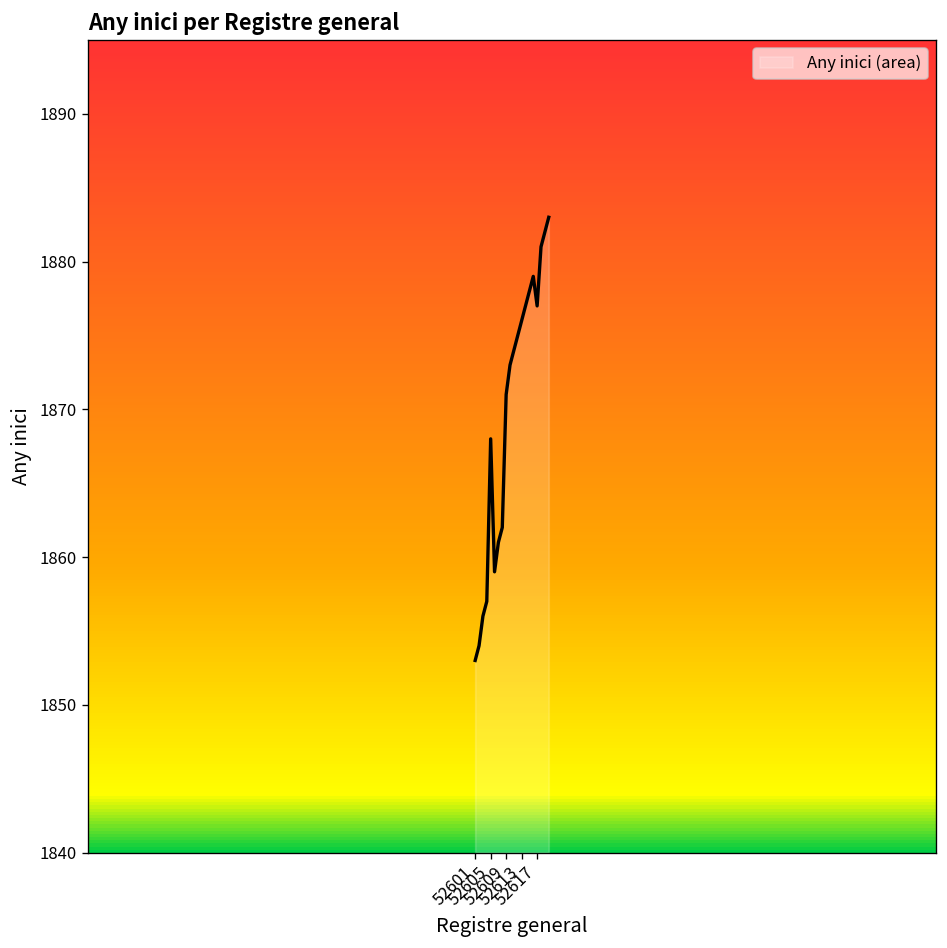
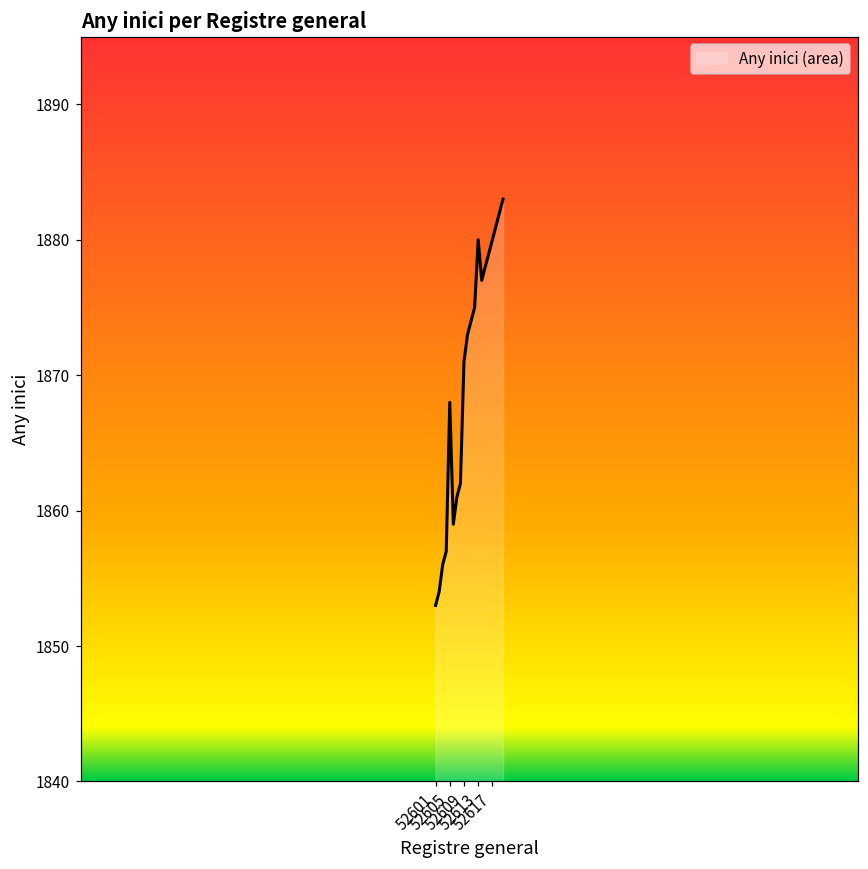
  {
    "52601": 1853,
    "52605": 1868,
    "52609": 1871,
-   "52613": 1876,
-   "52617": 1877
+   "52613": 1880,
+   "52617": 1880
  }
